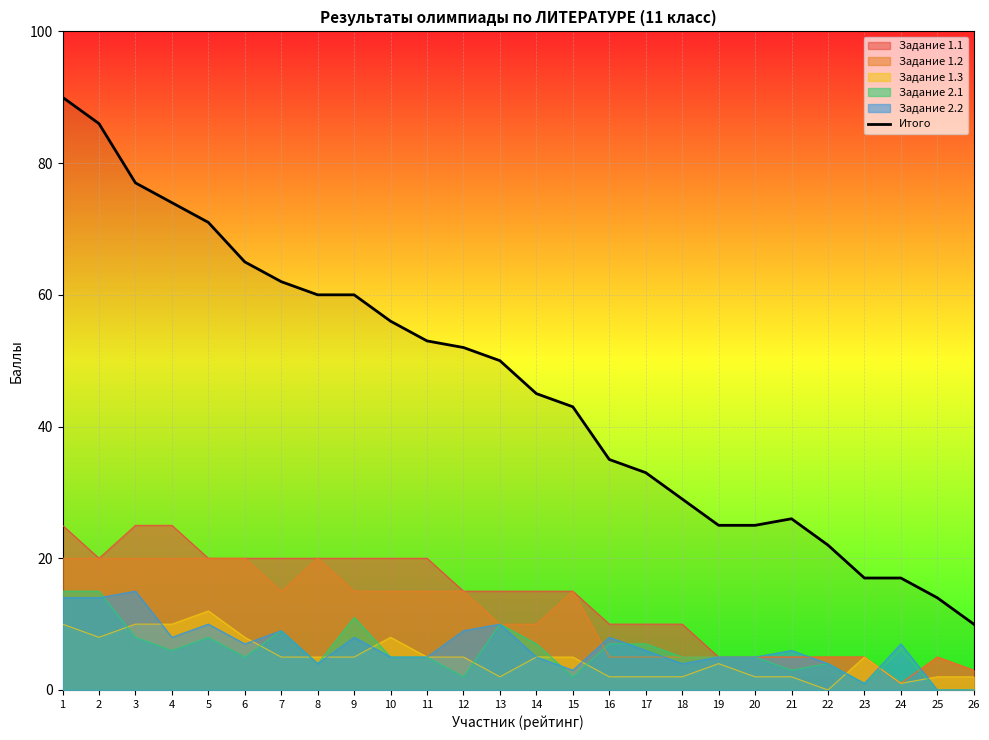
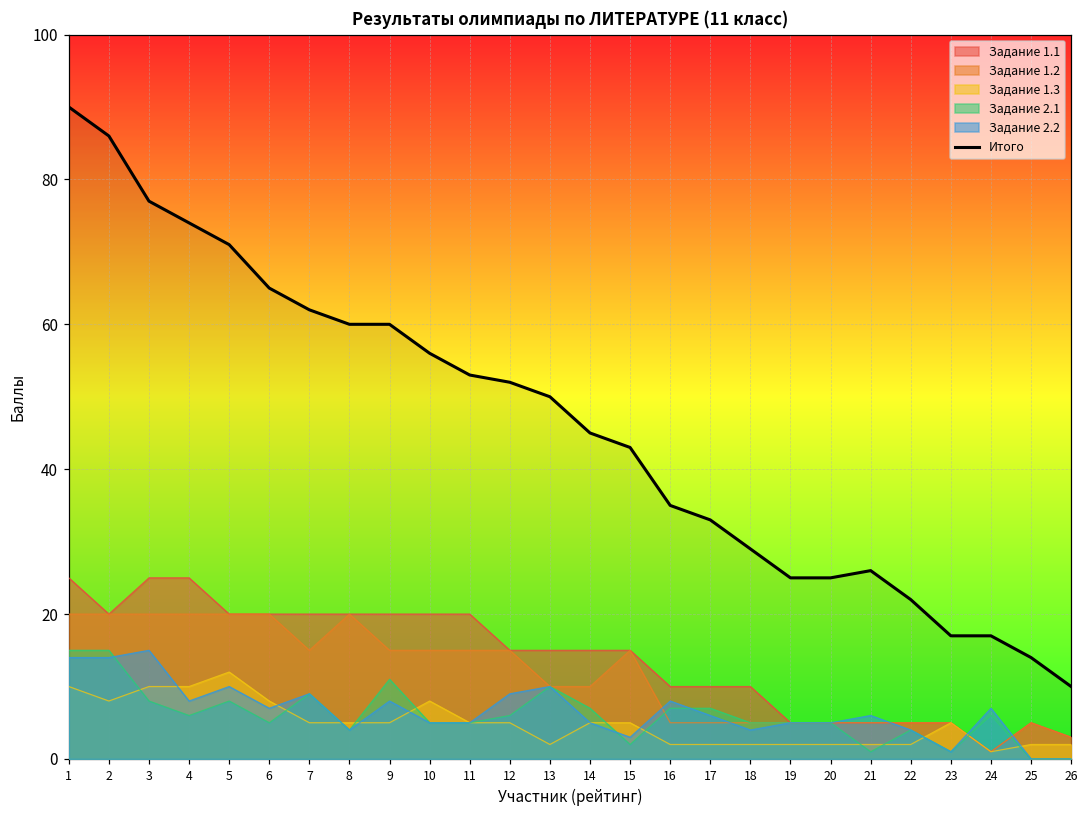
  {
    "Задание 1.3": {
      "1": 10,
      "2": 8,
      "3": 10,
      "4": 10,
      "5": 12,
      "6": 8,
      "7": 5,
      "8": 5,
      "9": 5,
      "10": 8,
      "12": 5,
      "13": 2,
      "15": 5,
      "16": 2,
      "17": 2,
      "18": 2,
-     "19": 4,
+     "19": 2,
      "20": 2,
      "21": 2,
-     "22": 0,
+     "22": 2,
      "25": 2,
      "26": 2
    },
    "Задание 2.1": {
      "1": 15,
      "2": 15,
      "3": 8,
      "4": 6,
      "5": 8,
      "6": 5,
      "9": 11,
-     "12": 2,
+     "12": 6,
      "14": 7,
      "15": 2,
      "16": 7,
      "17": 7,
-     "21": 3,
+     "21": 1,
      "24": 6
    },
    "Задание 2.2": {
      "1": 14,
      "2": 14,
      "3": 15,
      "4": 8,
      "5": 10,
      "6": 7,
      "9": 8,
      "12": 9,
      "15": 3,
      "16": 8,
      "17": 6,
      "18": 4,
      "21": 6,
      "24": 7
    },
    "Итого": {
      "1": 90,
      "2": 86,
      "3": 77,
      "4": 74,
      "5": 71,
      "6": 65,
      "7": 62,
      "8": 60,
      "9": 60,
      "10": 56,
      "11": 53,
      "12": 52,
      "13": 50,
      "14": 45,
      "15": 43,
      "16": 35,
      "17": 33,
      "18": 29,
      "19": 25,
      "20": 25,
      "21": 26,
      "22": 22,
      "23": 17,
      "24": 17,
      "25": 14,
      "26": 10
    }
  }
